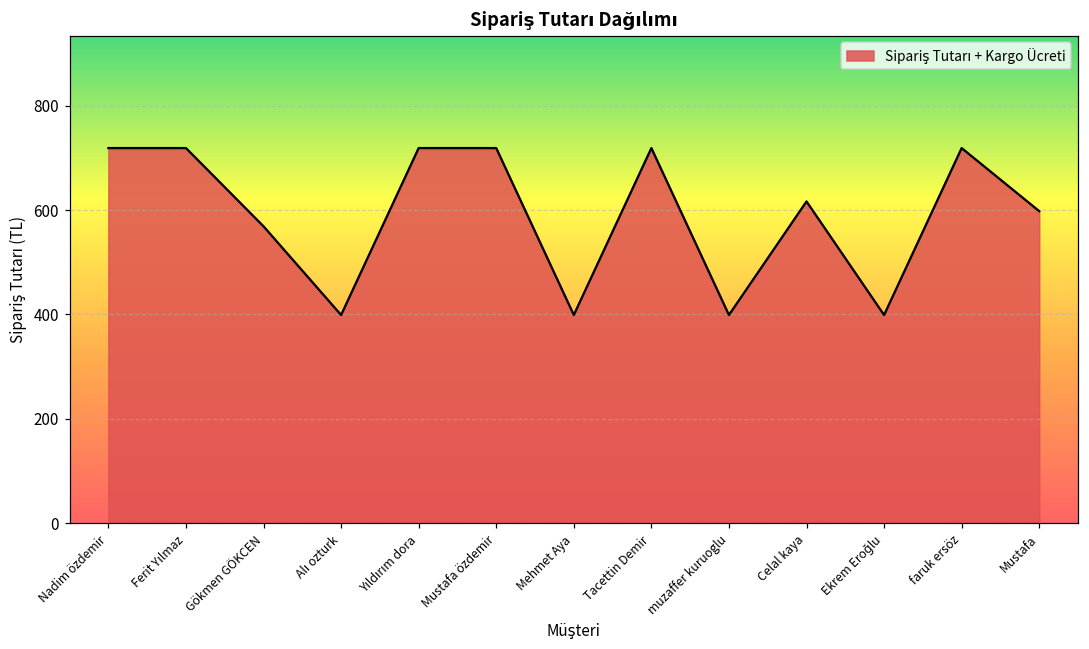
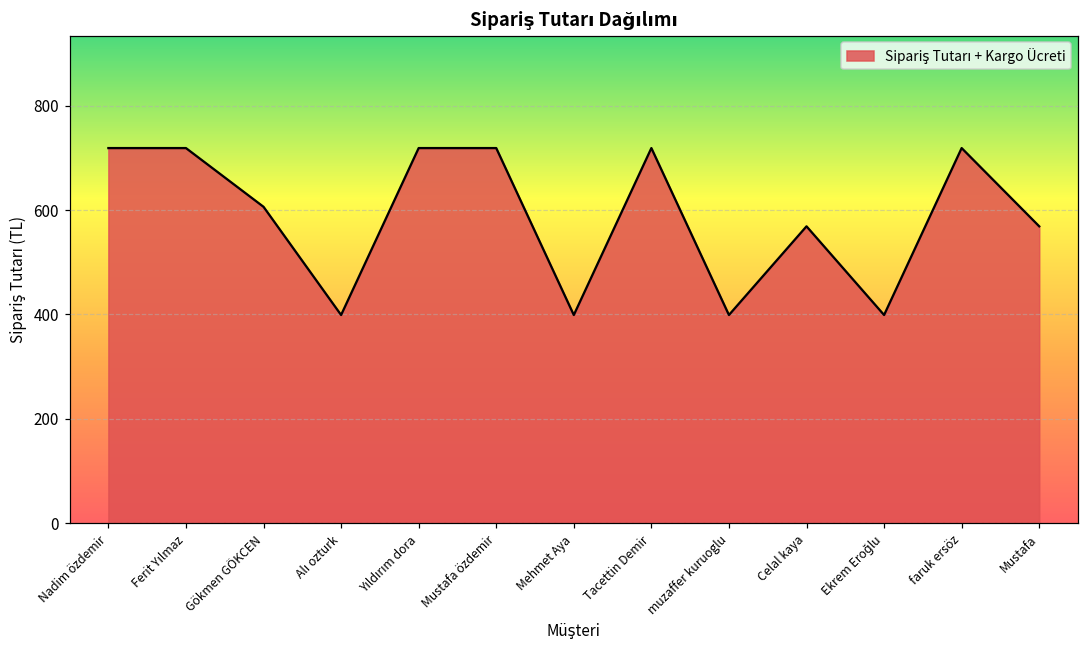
  {
    "Nadim özdemir": 720,
    "Ferit Yılmaz": 720,
-   "Gökmen GÖKCEN": 570,
+   "Gökmen GÖKCEN": 610,
    "Alı ozturk": 400,
    "Yıldırım dora": 720,
    "Mustafa özdemir": 720,
    "Mehmet Aya": 400,
    "Tacettin Demir": 720,
    "muzaffer kuruoglu": 400,
-   "Celal kaya": 620,
+   "Celal kaya": 570,
    "Ekrem Eroğlu": 400,
    "faruk ersöz": 720,
-   "Mustafa": 600
+   "Mustafa": 570
  }
